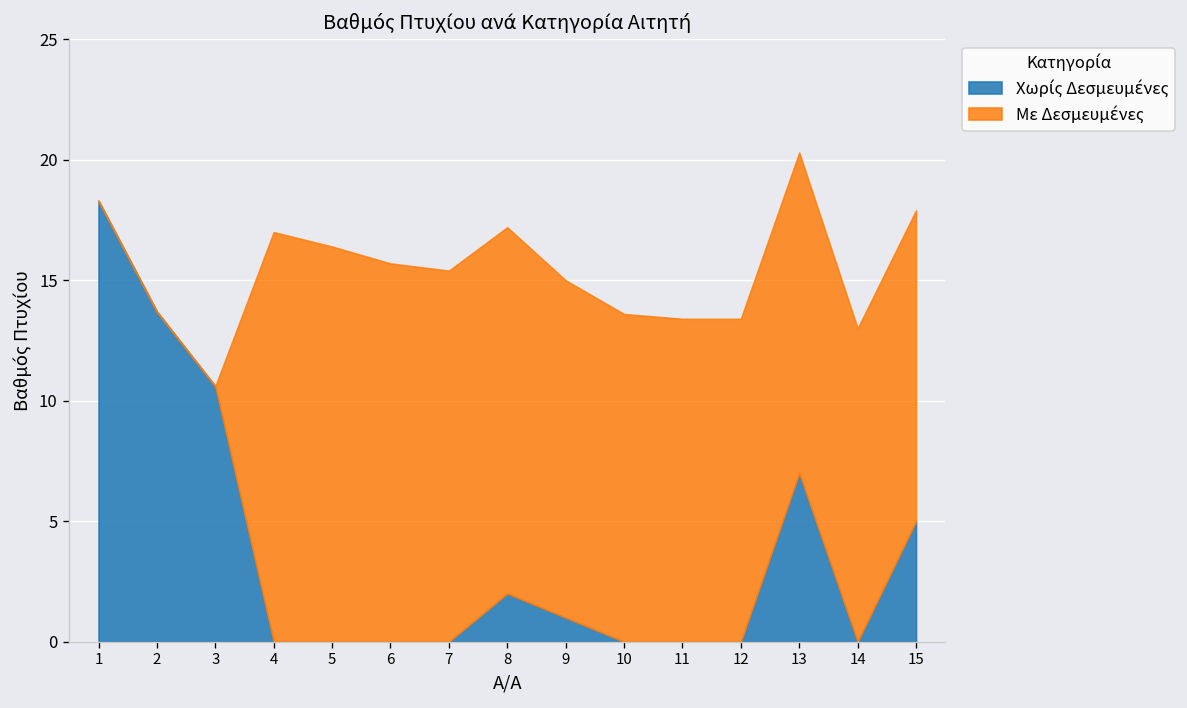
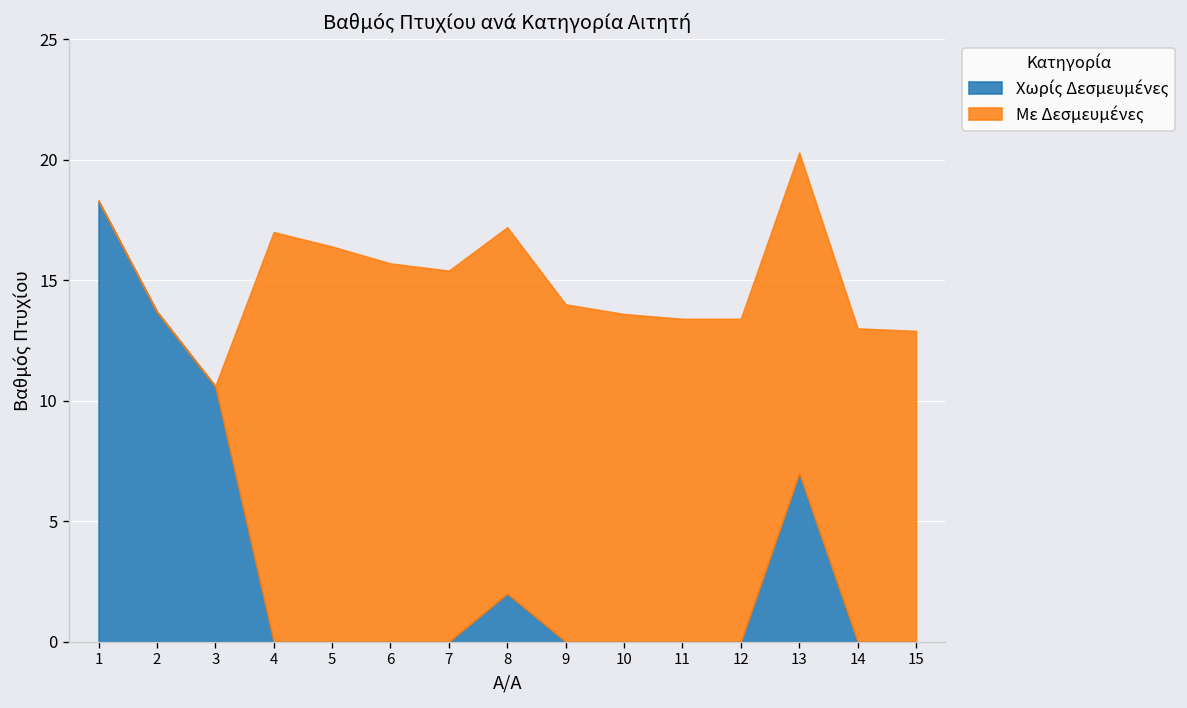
  {
    "Χωρίς Δεσμευμένες": {
      "4": 0,
      "5": 0,
      "6": 0,
      "7": 0,
      "8": 2,
-     "9": 1,
+     "9": 0,
      "10": 0,
      "11": 0,
      "12": 0,
      "13": 7,
      "14": 0,
-     "15": 5
+     "15": 0
    },
    "Με Δεσμευμένες": {
      "4": 17,
      "5": 16.4,
      "6": 15.7,
      "7": 15.4,
      "8": 15.2,
      "9": 14,
      "10": 13.6,
      "11": 13.4,
      "12": 13.4,
      "13": 13.3,
      "14": 13,
      "15": 13
    }
  }
